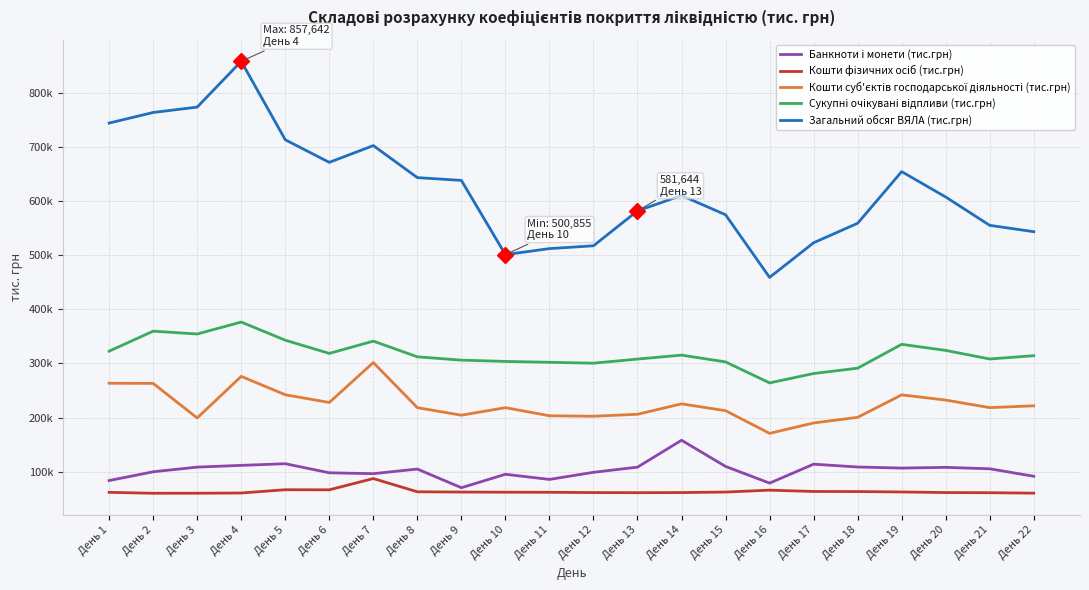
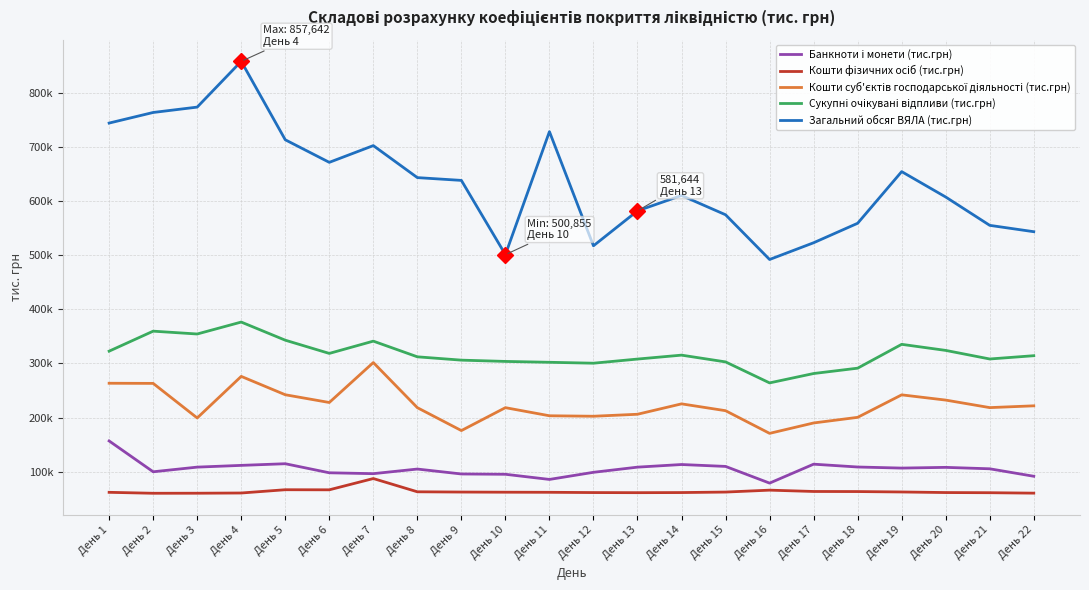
  {
    "Банкноти і монети (тис.грн)": {
-     "День 1": 80000,
+     "День 1": 160000,
      "День 2": 100000,
      "День 3": 110000,
      "День 4": 110000,
      "День 5": 110000,
      "День 6": 100000,
      "День 7": 100000,
      "День 8": 110000,
-     "День 9": 70000,
+     "День 9": 100000,
      "День 10": 100000,
      "День 11": 90000,
      "День 12": 100000,
      "День 13": 110000,
-     "День 14": 160000,
+     "День 14": 110000,
      "День 15": 110000,
      "День 16": 80000,
      "День 17": 110000,
      "День 18": 110000,
      "День 19": 110000,
      "День 20": 110000,
      "День 21": 110000,
      "День 22": 90000
    },
    "Кошти фізичних осіб (тис.грн)": {
      "День 1": 60000,
      "День 2": 60000,
      "День 3": 60000,
      "День 4": 60000,
      "День 5": 70000,
      "День 6": 70000,
      "День 7": 90000,
      "День 8": 60000,
      "День 9": 60000,
      "День 10": 60000,
      "День 11": 60000,
      "День 12": 60000,
      "День 13": 60000,
      "День 14": 60000,
      "День 15": 60000,
      "День 16": 70000,
      "День 17": 60000,
      "День 18": 60000,
      "День 19": 60000,
      "День 20": 60000,
      "День 21": 60000,
      "День 22": 60000
    },
    "Кошти суб'єктів господарської діяльності (тис.грн)": {
      "День 1": 260000,
      "День 2": 260000,
      "День 3": 200000,
      "День 4": 280000,
      "День 5": 240000,
      "День 6": 230000,
      "День 7": 300000,
      "День 8": 220000,
-     "День 9": 200000,
+     "День 9": 180000,
      "День 10": 220000,
      "День 11": 200000,
      "День 12": 200000,
      "День 13": 210000,
      "День 14": 230000,
      "День 15": 210000,
      "День 16": 170000,
      "День 17": 190000,
      "День 18": 200000,
      "День 19": 240000,
      "День 20": 230000,
      "День 21": 220000,
      "День 22": 220000
    },
    "Сукупні очікувані відпливи (тис.грн)": {
      "День 1": 320000,
      "День 2": 360000,
      "День 3": 350000,
      "День 4": 380000,
      "День 5": 340000,
      "День 6": 320000,
      "День 7": 340000,
      "День 8": 310000,
      "День 9": 310000,
      "День 10": 300000,
      "День 11": 300000,
      "День 12": 300000,
      "День 13": 310000,
      "День 14": 320000,
      "День 15": 300000,
      "День 16": 260000,
      "День 17": 280000,
      "День 18": 290000,
      "День 19": 340000,
      "День 20": 320000,
      "День 21": 310000,
      "День 22": 310000
    },
    "Загальний обсяг ВЯЛА (тис.грн)": {
      "День 1": 740000,
      "День 2": 760000,
      "День 3": 770000,
      "День 5": 710000,
      "День 6": 670000,
      "День 7": 700000,
      "День 8": 640000,
      "День 9": 640000,
-     "День 11": 510000,
+     "День 11": 730000,
      "День 12": 520000,
      "День 15": 570000,
-     "День 16": 460000,
+     "День 16": 490000,
      "День 17": 520000,
      "День 18": 560000,
      "День 19": 650000,
      "День 20": 610000,
      "День 21": 550000,
      "День 22": 540000
    }
  }
